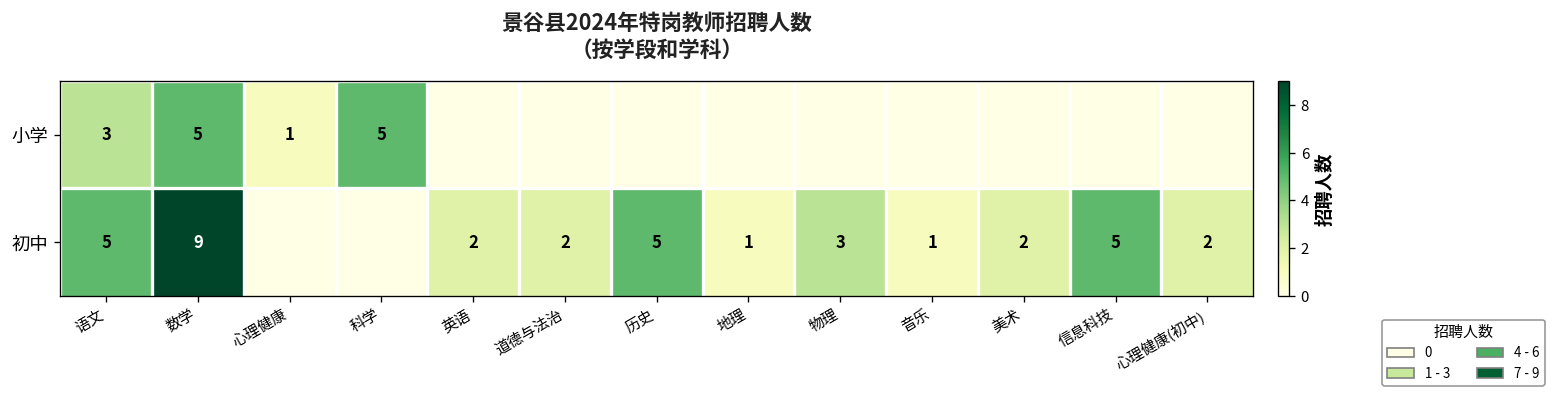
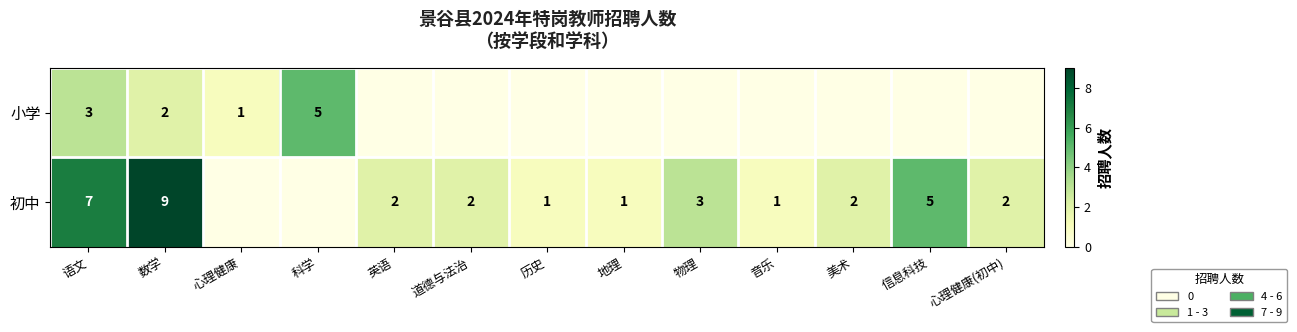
  {
    "小学": {
      "语文": 3,
-     "数学": 5,
+     "数学": 2,
      "心理健康": 1,
      "科学": 5
    },
    "初中": {
-     "语文": 5,
+     "语文": 7,
      "数学": 9,
      "英语": 2,
      "道德与法治": 2,
-     "历史": 5,
+     "历史": 1,
      "地理": 1,
      "物理": 3,
      "音乐": 1,
      "美术": 2,
      "信息科技": 5,
      "心理健康(初中)": 2
    }
  }
